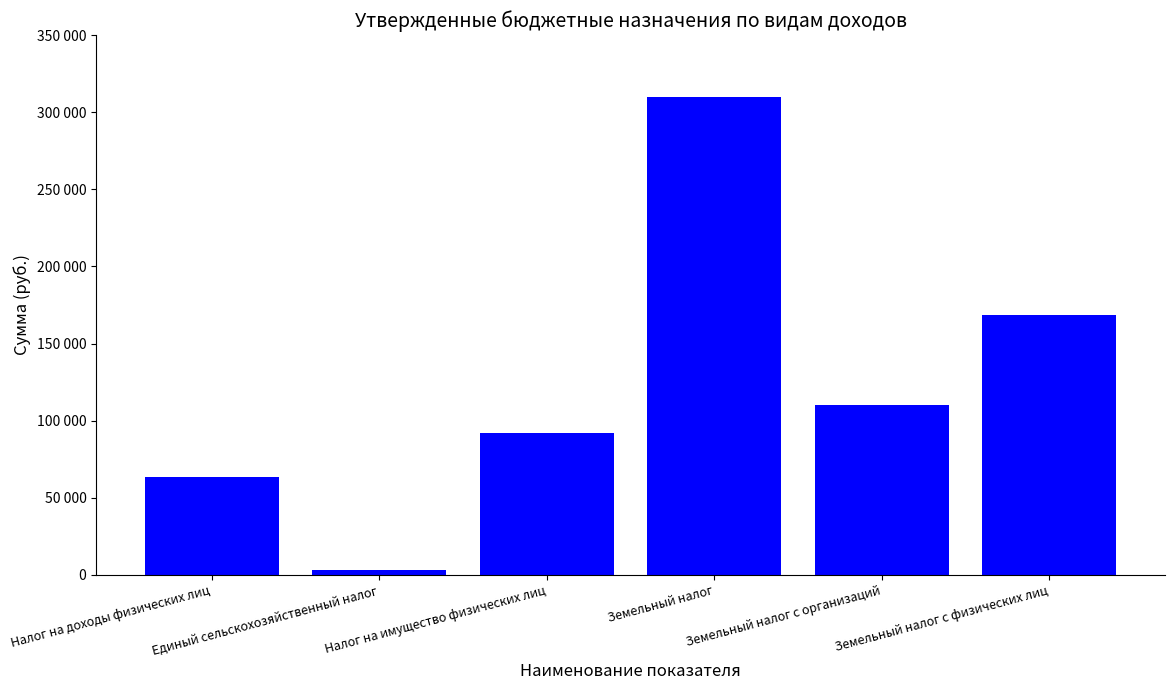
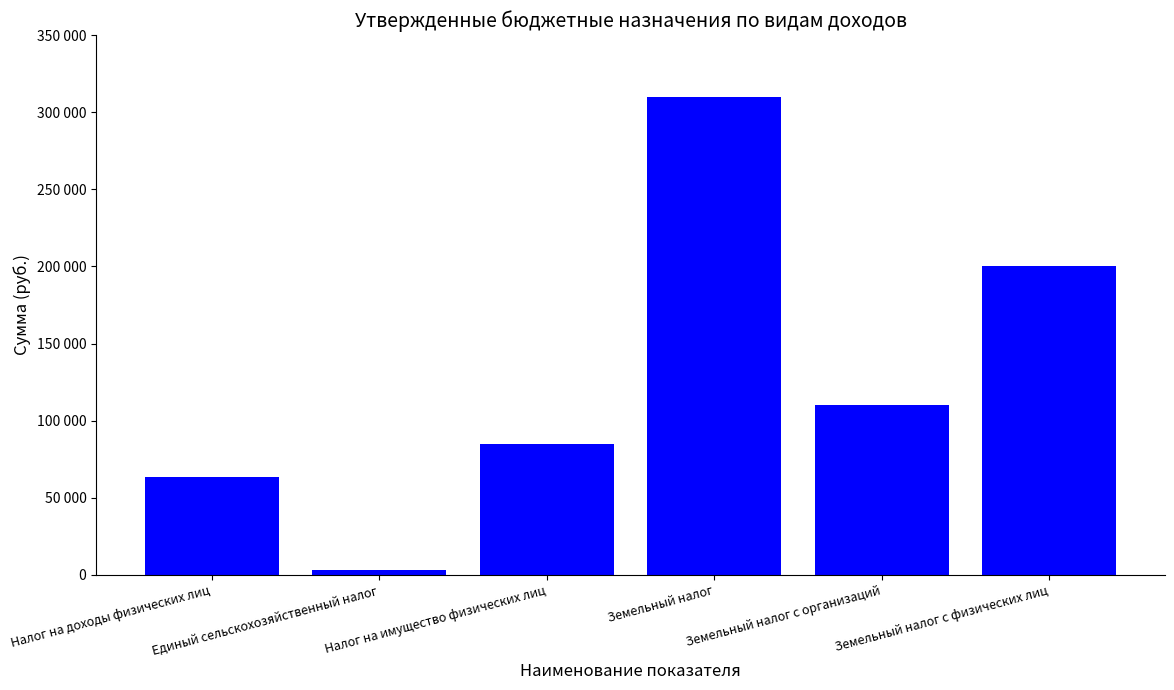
  {
    "Налог на доходы физических лиц": 64000,
    "Единый сельскохозяйственный налог": 3000,
-   "Налог на имущество физических лиц": 92000,
+   "Налог на имущество физических лиц": 85000,
    "Земельный налог": 310000,
    "Земельный налог с организаций": 110000,
-   "Земельный налог с физических лиц": 169000
+   "Земельный налог с физических лиц": 200000
  }
